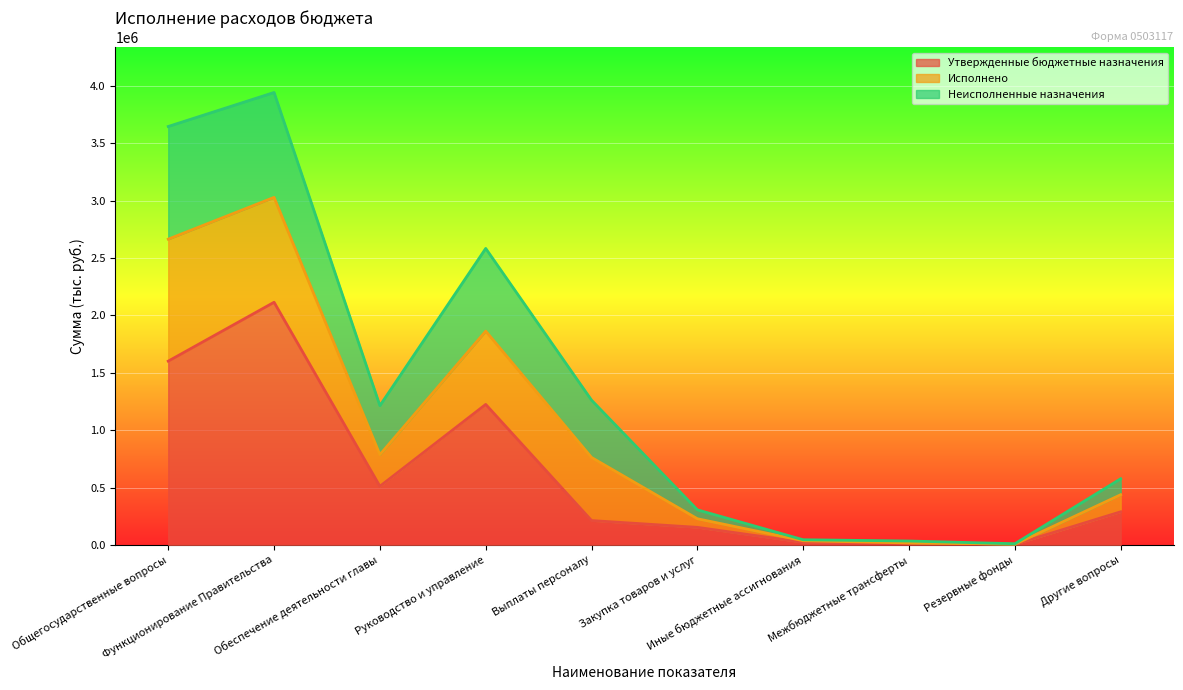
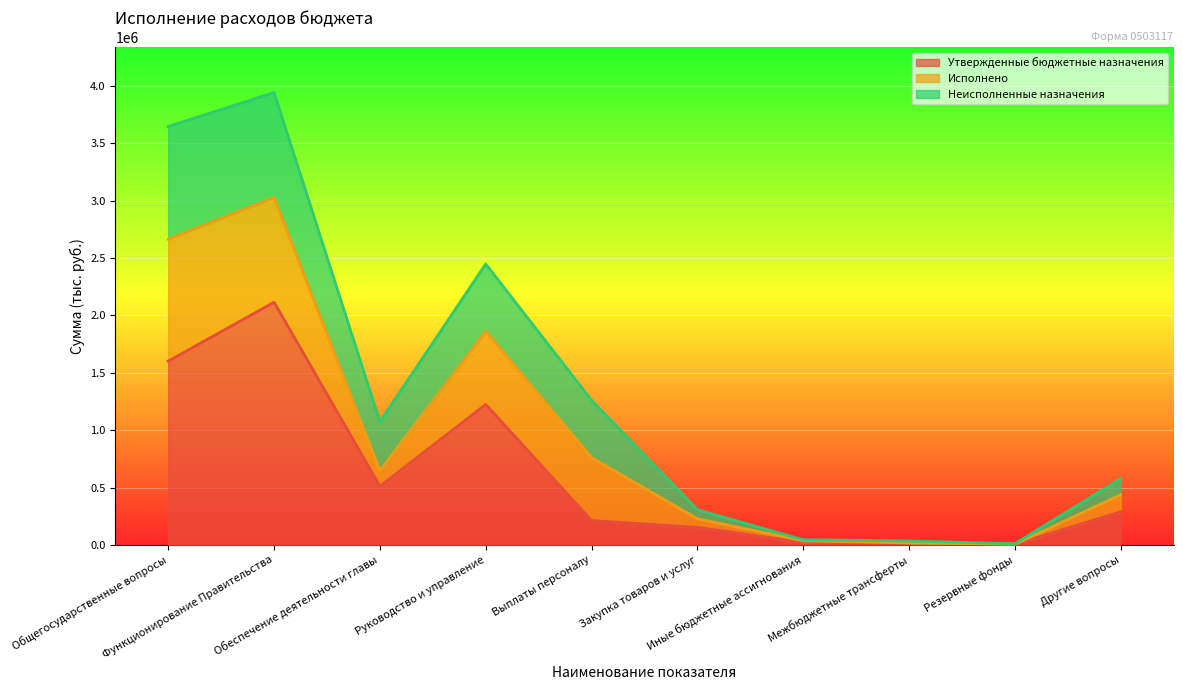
  {
    "Утвержденные бюджетные назначения": {
      "Общегосударственные вопросы": 1600000,
      "Функционирование Правительства": 2110000,
      "Обеспечение деятельности главы": 510000,
      "Руководство и управление": 1220000,
      "Выплаты персоналу": 210000,
      "Закупка товаров и услуг": 150000,
      "Другие вопросы": 290000
    },
    "Исполнено": {
      "Общегосударственные вопросы": 1060000,
      "Функционирование Правительства": 910000,
-     "Обеспечение деятельности главы": 280000,
+     "Обеспечение деятельности главы": 140000,
      "Руководство и управление": 640000,
      "Выплаты персоналу": 550000,
      "Закупка товаров и услуг": 80000,
      "Другие вопросы": 150000
    },
    "Неисполненные назначения": {
      "Общегосударственные вопросы": 980000,
      "Функционирование Правительства": 910000,
      "Обеспечение деятельности главы": 430000,
-     "Руководство и управление": 720000,
+     "Руководство и управление": 590000,
      "Выплаты персоналу": 500000,
      "Закупка товаров и услуг": 80000,
      "Другие вопросы": 140000
    }
  }
